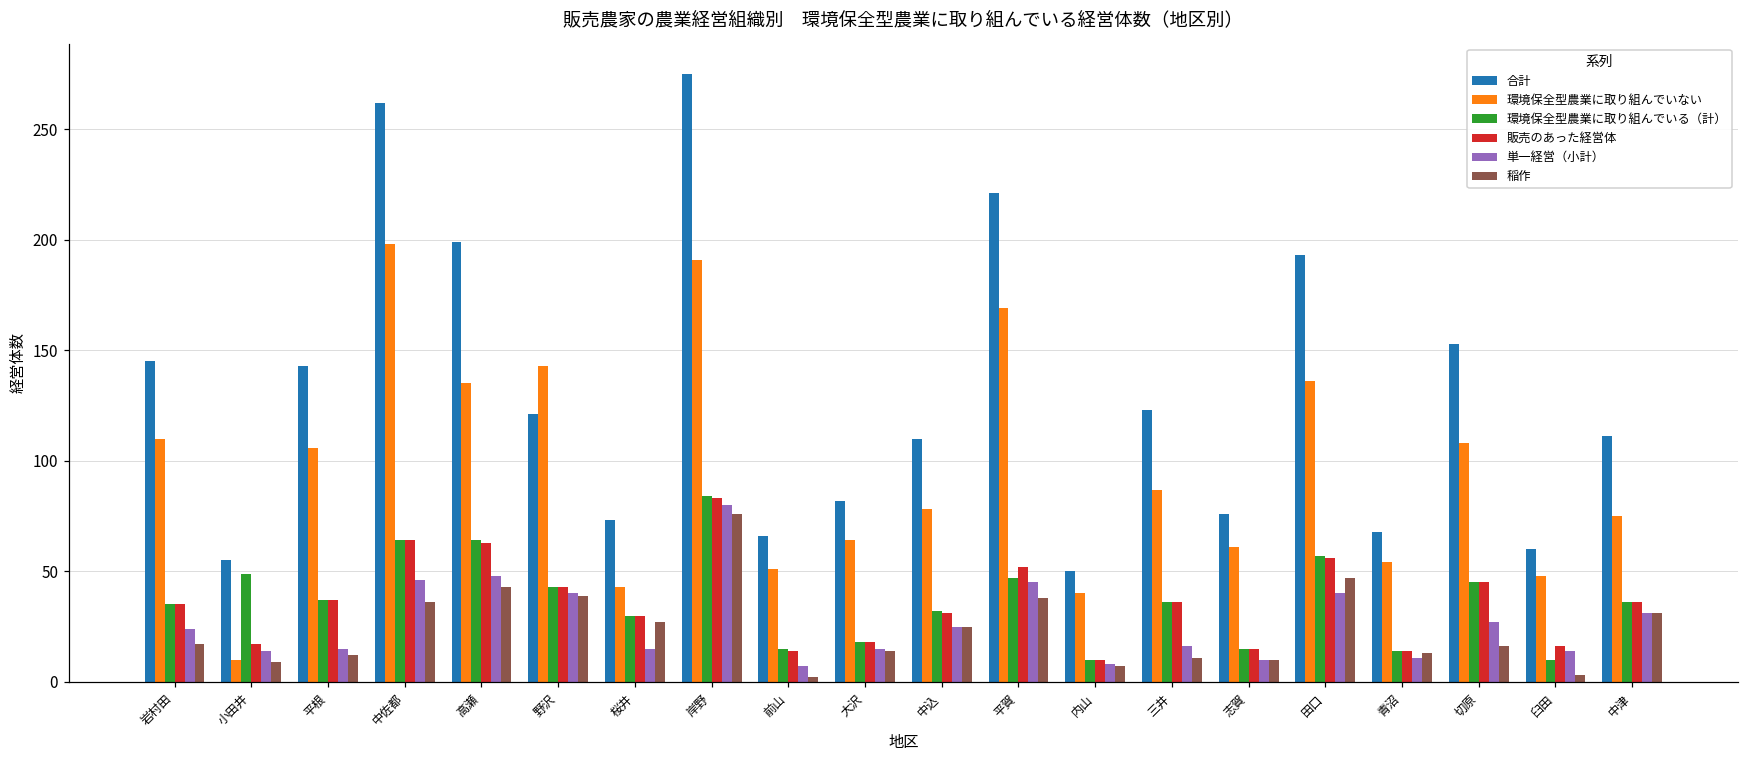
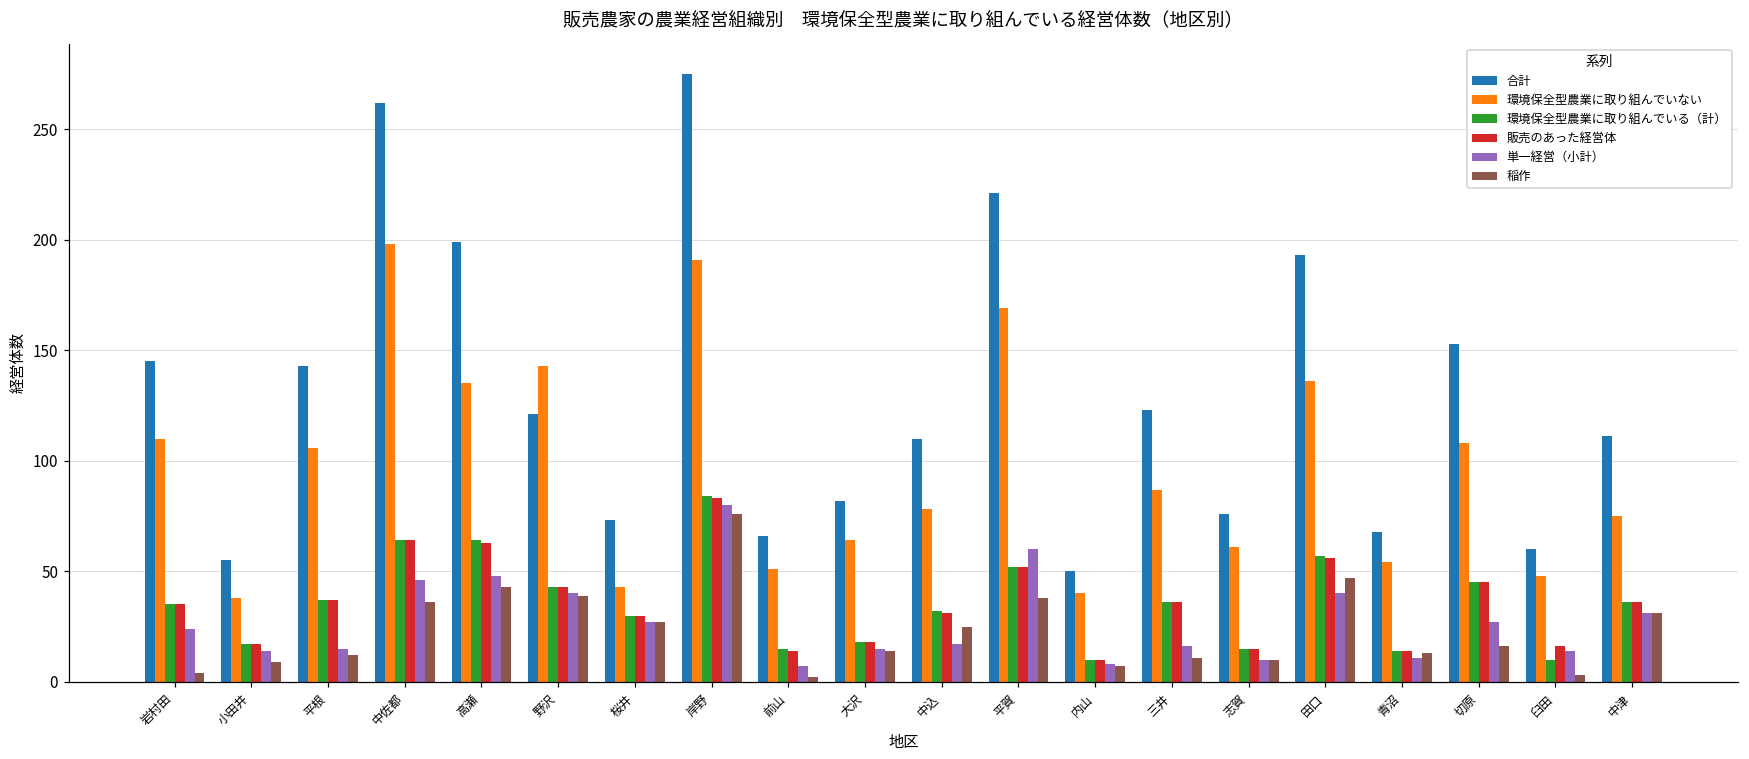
  {
    "合計": {
      "岩村田": 145,
      "小田井": 55,
      "平根": 143,
      "中佐都": 262,
      "高瀬": 199,
      "野沢": 121,
      "桜井": 73,
      "岸野": 275,
      "前山": 66,
      "大沢": 82,
      "中込": 110,
      "平賀": 221,
      "内山": 50,
      "三井": 123,
      "志賀": 76,
      "田口": 193,
      "青沼": 68,
      "切原": 153,
      "臼田": 60,
      "中津": 111
    },
    "環境保全型農業に取り組んでいない": {
      "岩村田": 110,
-     "小田井": 10,
+     "小田井": 38,
      "平根": 106,
      "中佐都": 198,
      "高瀬": 135,
      "野沢": 143,
      "桜井": 43,
      "岸野": 191,
      "前山": 51,
      "大沢": 64,
      "中込": 78,
      "平賀": 169,
      "内山": 40,
      "三井": 87,
      "志賀": 61,
      "田口": 136,
      "青沼": 54,
      "切原": 108,
      "臼田": 48,
      "中津": 75
    },
    "環境保全型農業に取り組んでいる（計）": {
      "岩村田": 35,
-     "小田井": 49,
+     "小田井": 17,
      "平根": 37,
      "中佐都": 64,
      "高瀬": 64,
      "野沢": 43,
      "桜井": 30,
      "岸野": 84,
      "前山": 15,
      "大沢": 18,
      "中込": 32,
-     "平賀": 47,
+     "平賀": 52,
      "内山": 10,
      "三井": 36,
      "志賀": 15,
      "田口": 57,
      "青沼": 14,
      "切原": 45,
      "臼田": 10,
      "中津": 36
    },
    "販売のあった経営体": {
      "岩村田": 35,
      "小田井": 17,
      "平根": 37,
      "中佐都": 64,
      "高瀬": 63,
      "野沢": 43,
      "桜井": 30,
      "岸野": 83,
      "前山": 14,
      "大沢": 18,
      "中込": 31,
      "平賀": 52,
      "内山": 10,
      "三井": 36,
      "志賀": 15,
      "田口": 56,
      "青沼": 14,
      "切原": 45,
      "臼田": 16,
      "中津": 36
    },
    "単一経営（小計）": {
      "岩村田": 24,
      "小田井": 14,
      "平根": 15,
      "中佐都": 46,
      "高瀬": 48,
      "野沢": 40,
-     "桜井": 15,
+     "桜井": 27,
      "岸野": 80,
      "前山": 7,
      "大沢": 15,
-     "中込": 25,
-     "平賀": 45,
+     "中込": 17,
+     "平賀": 60,
      "内山": 8,
      "三井": 16,
      "志賀": 10,
      "田口": 40,
      "青沼": 11,
      "切原": 27,
      "臼田": 14,
      "中津": 31
    },
    "稲作": {
-     "岩村田": 17,
+     "岩村田": 4,
      "小田井": 9,
      "平根": 12,
      "中佐都": 36,
      "高瀬": 43,
      "野沢": 39,
      "桜井": 27,
      "岸野": 76,
      "前山": 2,
      "大沢": 14,
      "中込": 25,
      "平賀": 38,
      "内山": 7,
      "三井": 11,
      "志賀": 10,
      "田口": 47,
      "青沼": 13,
      "切原": 16,
      "臼田": 3,
      "中津": 31
    }
  }
